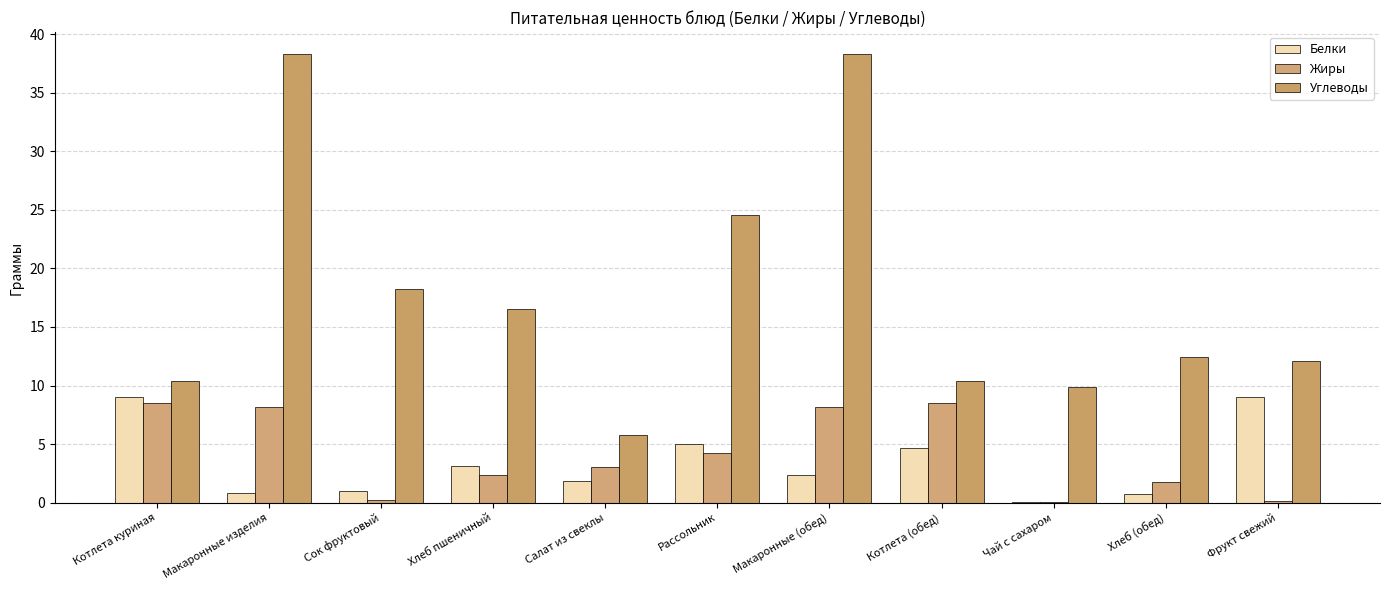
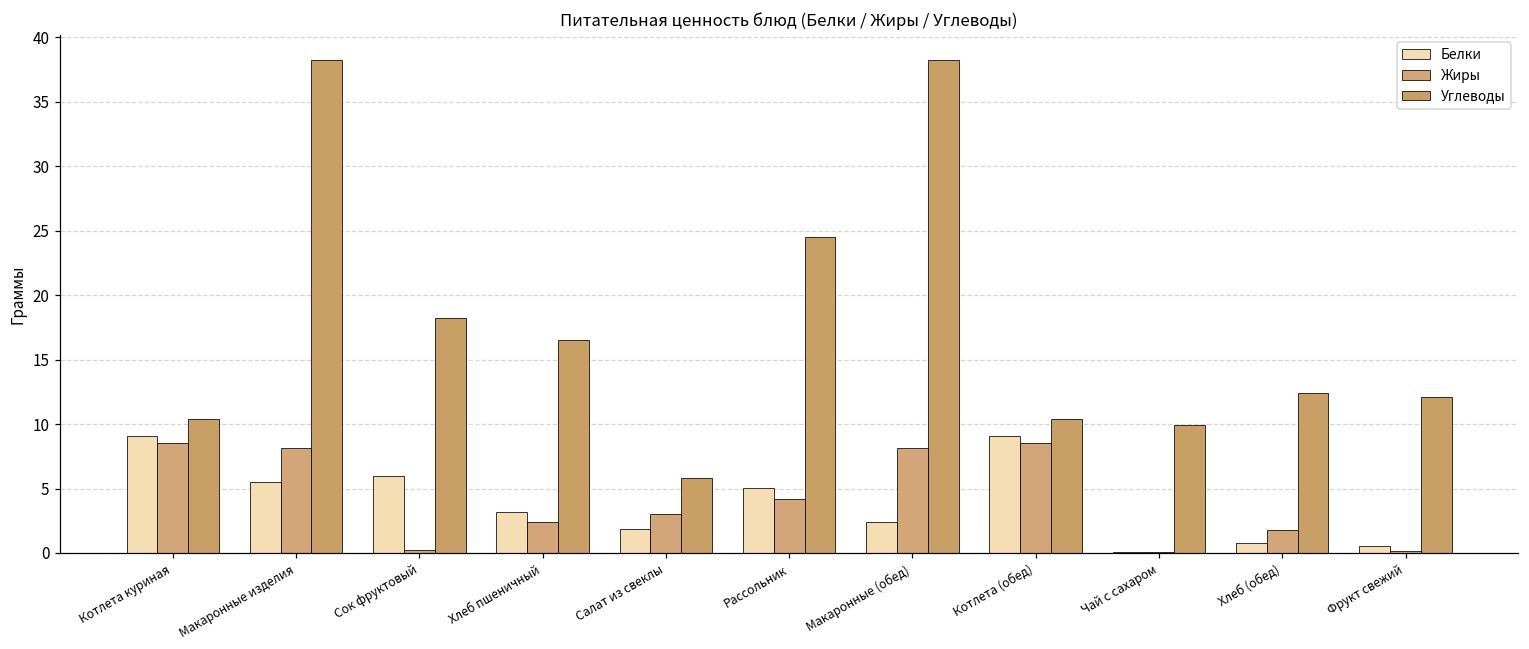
  {
    "Белки": {
      "Котлета куриная": 9.1,
-     "Макаронные изделия": 0.8,
-     "Сок фруктовый": 1,
+     "Макаронные изделия": 5.5,
+     "Сок фруктовый": 6,
      "Хлеб пшеничный": 3.2,
      "Салат из свеклы": 1.8,
      "Рассольник": 5.0,
      "Макаронные (обед)": 2.4,
-     "Котлета (обед)": 4.6,
+     "Котлета (обед)": 9.1,
      "Хлеб (обед)": 0.8,
-     "Фрукт свежий": 9.0
+     "Фрукт свежий": 0.5
    }
  }
